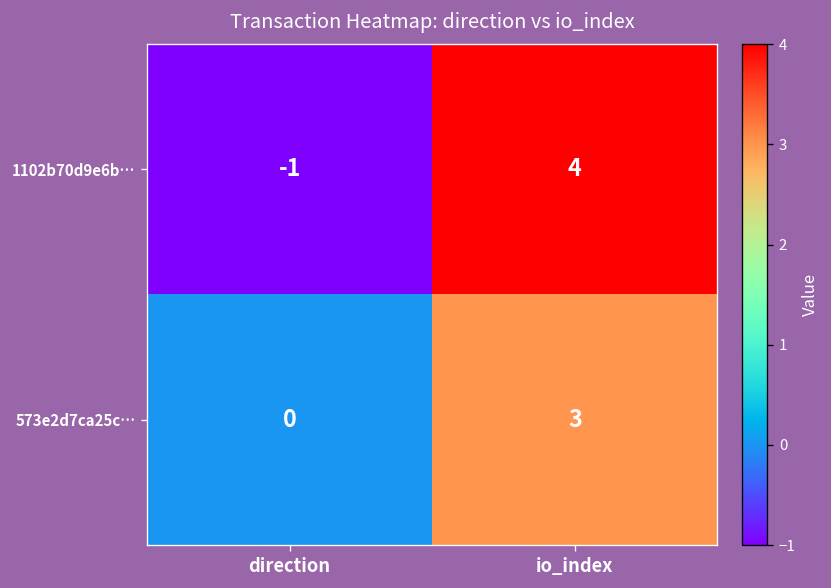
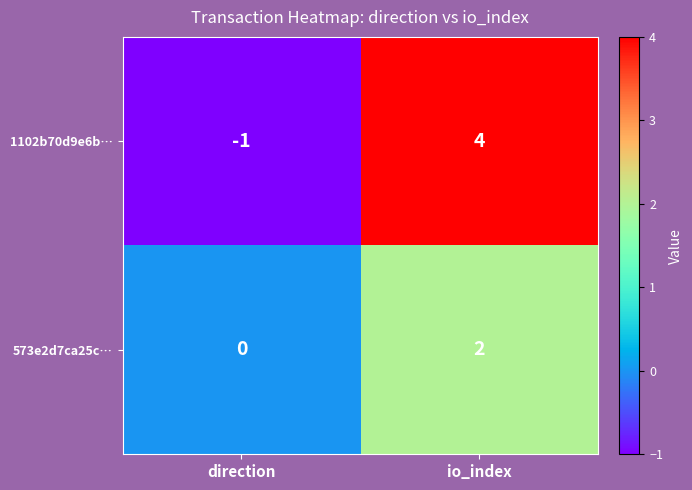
  {
    "1102b70d9e6b…": {
      "direction": -1,
      "io_index": 4
    },
    "573e2d7ca25c…": {
      "direction": 0,
-     "io_index": 3
+     "io_index": 2
    }
  }
